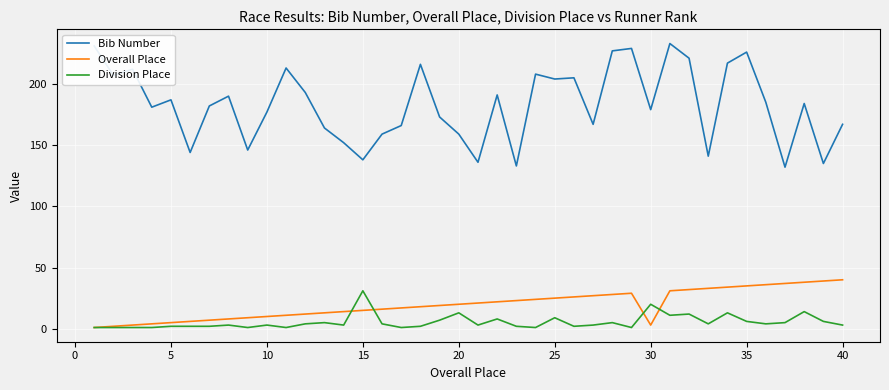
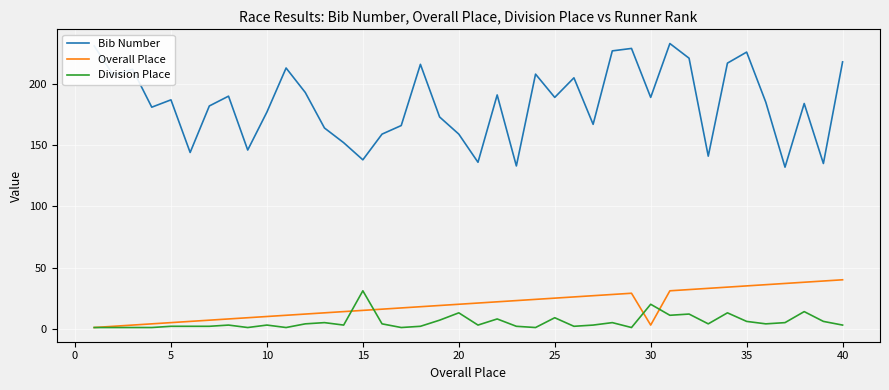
  {
    "Bib Number": {
      "5": 187,
      "10": 177,
      "15": 138,
      "20": 159,
-     "25": 204,
-     "30": 179,
+     "25": 189,
+     "30": 189,
      "35": 226,
-     "40": 167
+     "40": 218
    },
    "Overall Place": {
      "5": 5,
      "10": 10,
      "15": 15,
      "20": 20,
      "25": 25,
      "30": 3,
      "35": 35,
      "40": 40
    },
    "Division Place": {
      "5": 2,
      "10": 3,
      "15": 31,
      "20": 13,
      "25": 9,
      "30": 20,
      "35": 6,
      "40": 3
    }
  }
